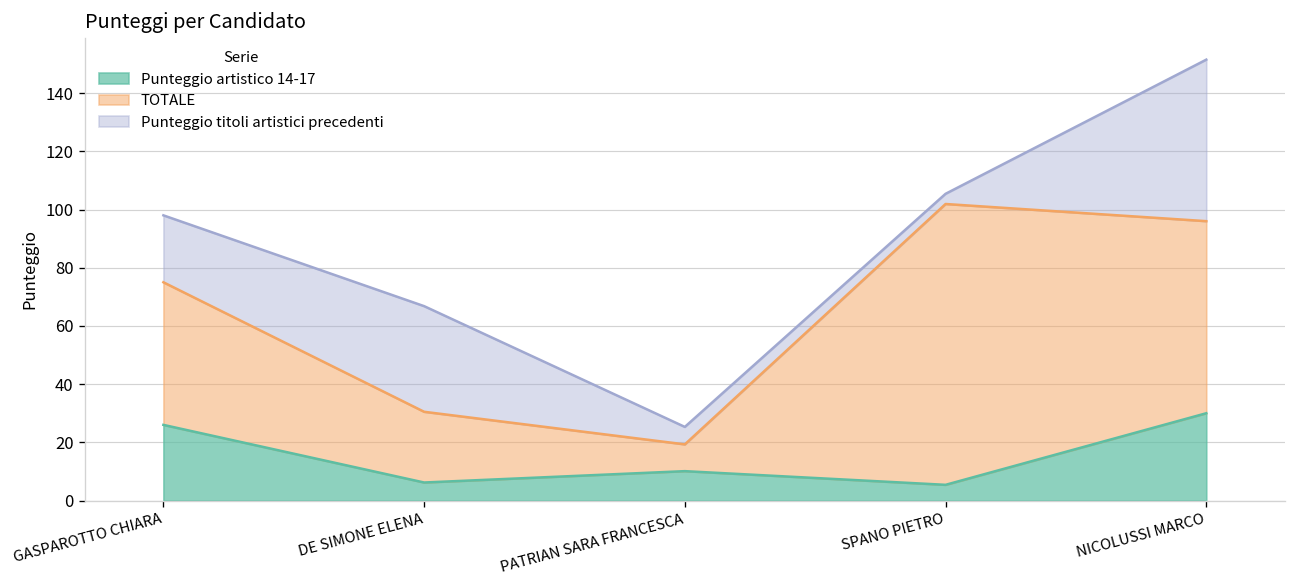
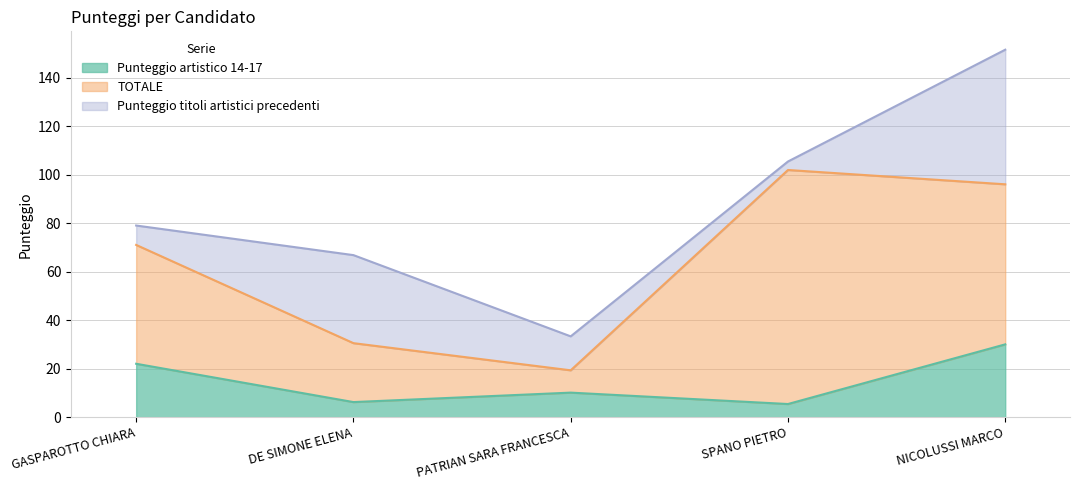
  {
    "Punteggio artistico 14-17": {
-     "GASPAROTTO CHIARA": 26,
+     "GASPAROTTO CHIARA": 22,
      "DE SIMONE ELENA": 6,
      "PATRIAN SARA FRANCESCA": 10,
      "SPANO PIETRO": 5,
      "NICOLUSSI MARCO": 30
    },
    "TOTALE": {
      "GASPAROTTO CHIARA": 49,
      "DE SIMONE ELENA": 24,
      "PATRIAN SARA FRANCESCA": 9,
      "SPANO PIETRO": 97,
      "NICOLUSSI MARCO": 66
    },
    "Punteggio titoli artistici precedenti": {
-     "GASPAROTTO CHIARA": 23,
+     "GASPAROTTO CHIARA": 8,
      "DE SIMONE ELENA": 36,
-     "PATRIAN SARA FRANCESCA": 6,
+     "PATRIAN SARA FRANCESCA": 14,
      "SPANO PIETRO": 4,
      "NICOLUSSI MARCO": 56
    }
  }
